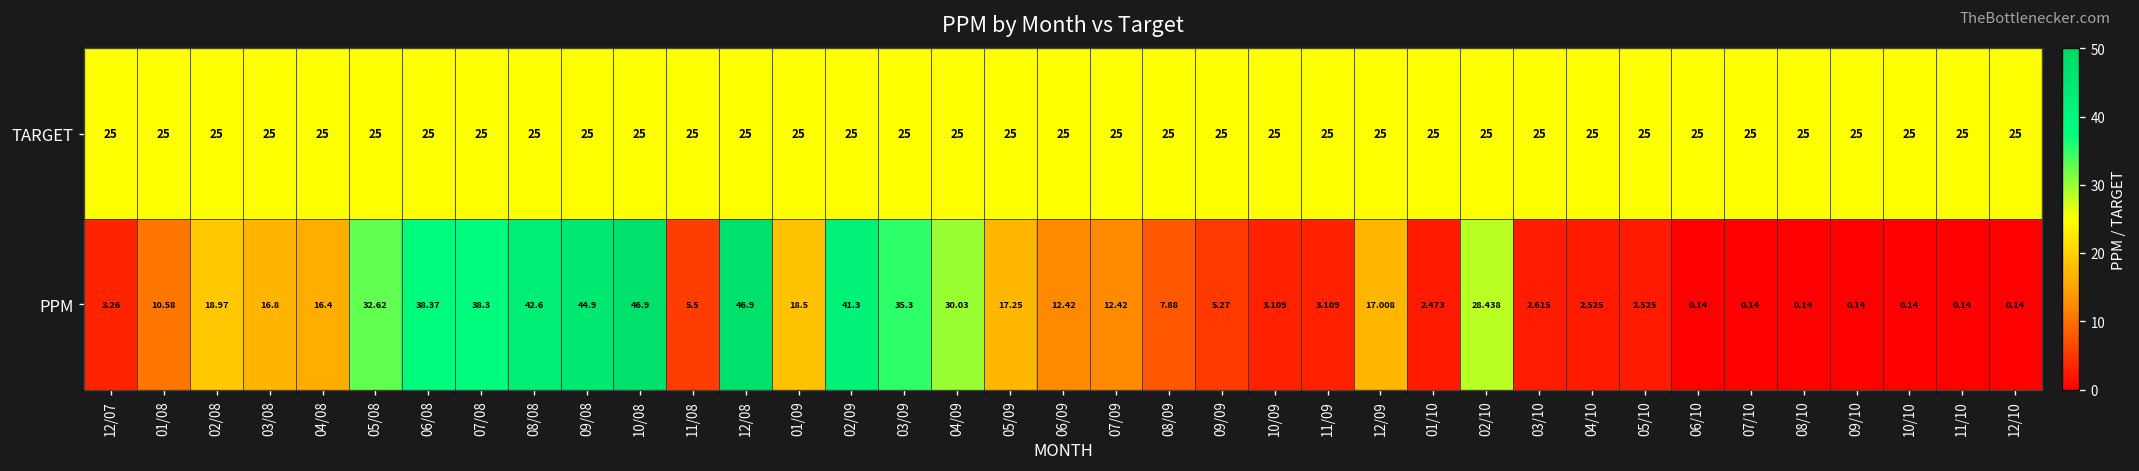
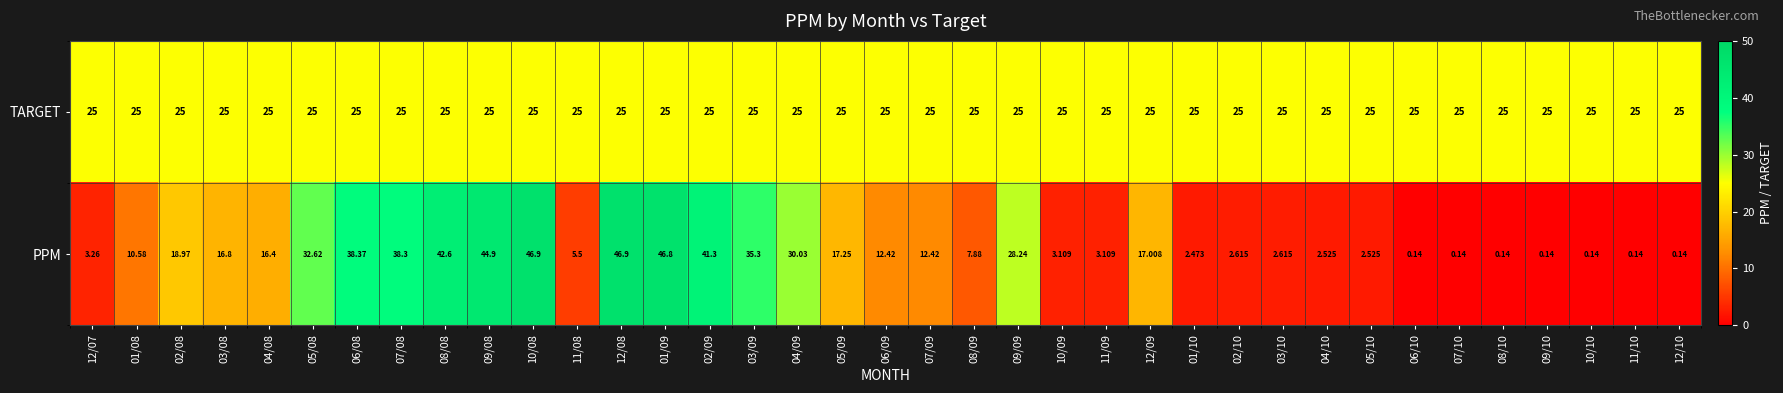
  {
    "TARGET": {
      "12/07": 25,
      "01/08": 25,
      "02/08": 25,
      "03/08": 25,
      "04/08": 25,
      "05/08": 25,
      "06/08": 25,
      "07/08": 25,
      "08/08": 25,
      "09/08": 25,
      "10/08": 25,
      "11/08": 25,
      "12/08": 25,
      "01/09": 25,
      "02/09": 25,
      "03/09": 25,
      "04/09": 25,
      "05/09": 25,
      "06/09": 25,
      "07/09": 25,
      "08/09": 25,
      "09/09": 25,
      "10/09": 25,
      "11/09": 25,
      "12/09": 25,
      "01/10": 25,
      "02/10": 25,
      "03/10": 25,
      "04/10": 25,
      "05/10": 25,
      "06/10": 25,
      "07/10": 25,
      "08/10": 25,
      "09/10": 25,
      "10/10": 25,
      "11/10": 25,
      "12/10": 25
    },
    "PPM": {
      "12/07": 3.26,
      "01/08": 10.58,
      "02/08": 18.97,
      "03/08": 16.8,
      "04/08": 16.4,
      "05/08": 32.62,
      "06/08": 38.37,
      "07/08": 38.3,
      "08/08": 42.6,
      "09/08": 44.9,
      "10/08": 46.9,
      "11/08": 5.5,
      "12/08": 46.9,
-     "01/09": 18.5,
+     "01/09": 46.8,
      "02/09": 41.3,
      "03/09": 35.3,
      "04/09": 30.03,
      "05/09": 17.25,
      "06/09": 12.42,
      "07/09": 12.42,
      "08/09": 7.88,
-     "09/09": 5.27,
+     "09/09": 28.24,
      "10/09": 3.109,
      "11/09": 3.109,
      "12/09": 17.008,
      "01/10": 2.473,
-     "02/10": 28.438,
+     "02/10": 2.615,
      "03/10": 2.615,
      "04/10": 2.525,
      "05/10": 2.525,
      "06/10": 0.14,
      "07/10": 0.14,
      "08/10": 0.14,
      "09/10": 0.14,
      "10/10": 0.14,
      "11/10": 0.14,
      "12/10": 0.14
    }
  }
